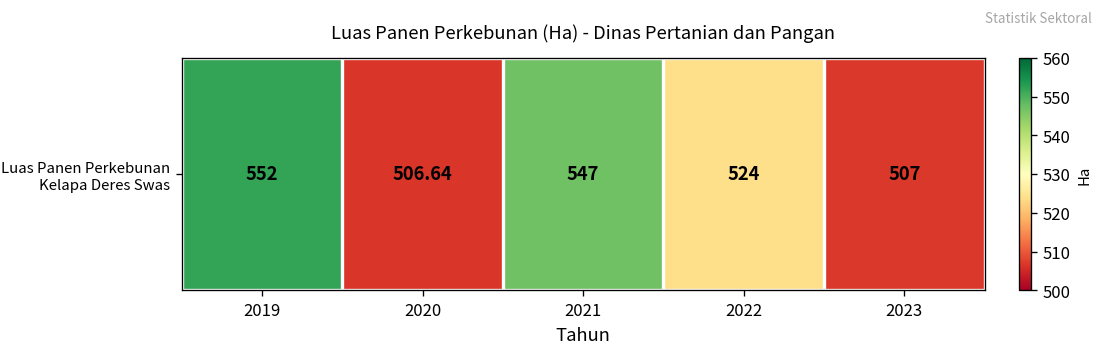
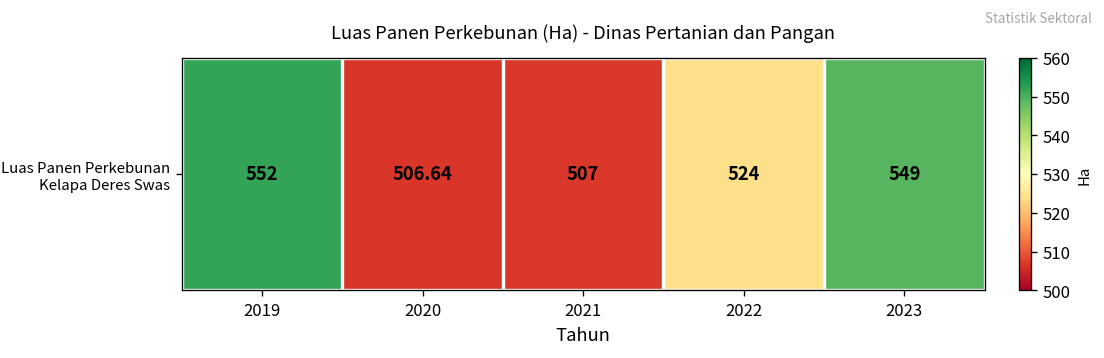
  {
    "Luas Panen Perkebunan Kelapa Deres Swas": {
      "2019": 552,
      "2020": 506.64,
-     "2021": 547,
+     "2021": 507,
      "2022": 524,
-     "2023": 507
+     "2023": 549
    }
  }
